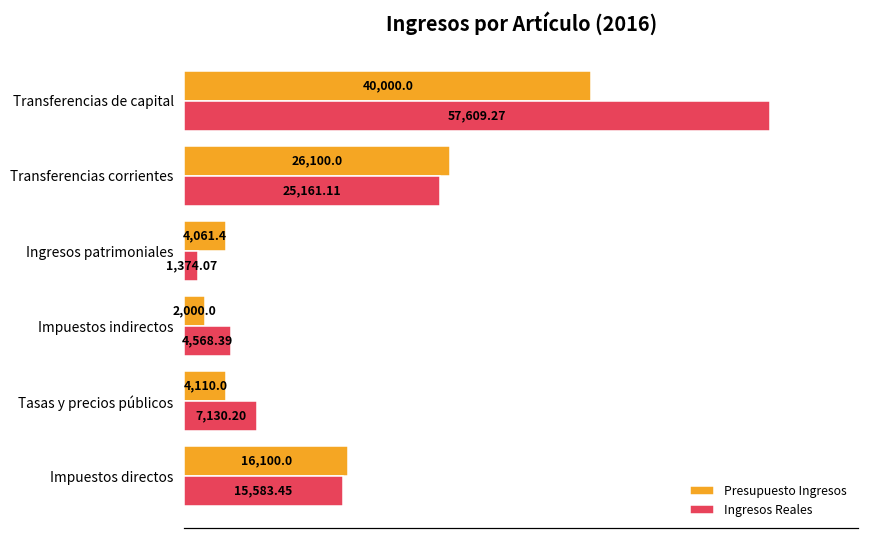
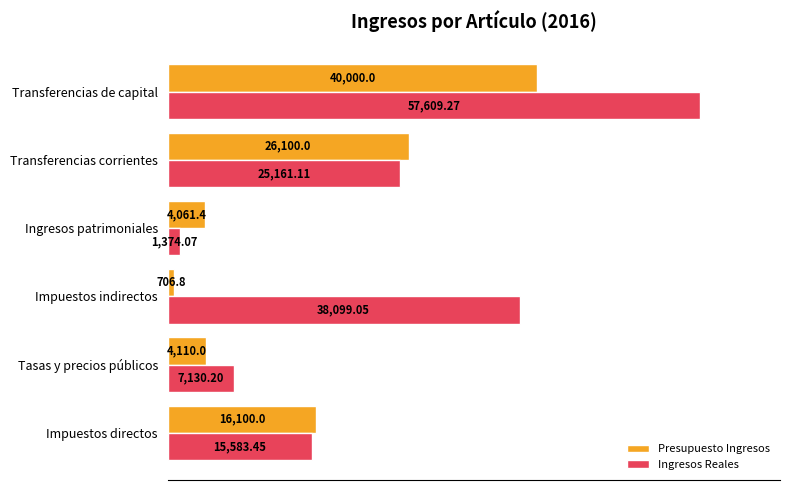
  {
    "Presupuesto Ingresos": {
      "Transferencias de capital": "40,000.0",
      "Transferencias corrientes": "26,100.0",
      "Ingresos patrimoniales": "4,061.4",
-     "Impuestos indirectos": "2,000.0",
+     "Impuestos indirectos": "706.8",
      "Tasas y precios públicos": "4,110.0",
      "Impuestos directos": "16,100.0"
    },
    "Ingresos Reales": {
      "Transferencias de capital": "57,609.27",
      "Transferencias corrientes": "25,161.11",
      "Ingresos patrimoniales": "1,374.07",
-     "Impuestos indirectos": "4,568.39",
+     "Impuestos indirectos": "38,099.05",
      "Tasas y precios públicos": "7,130.20",
      "Impuestos directos": "15,583.45"
    }
  }
